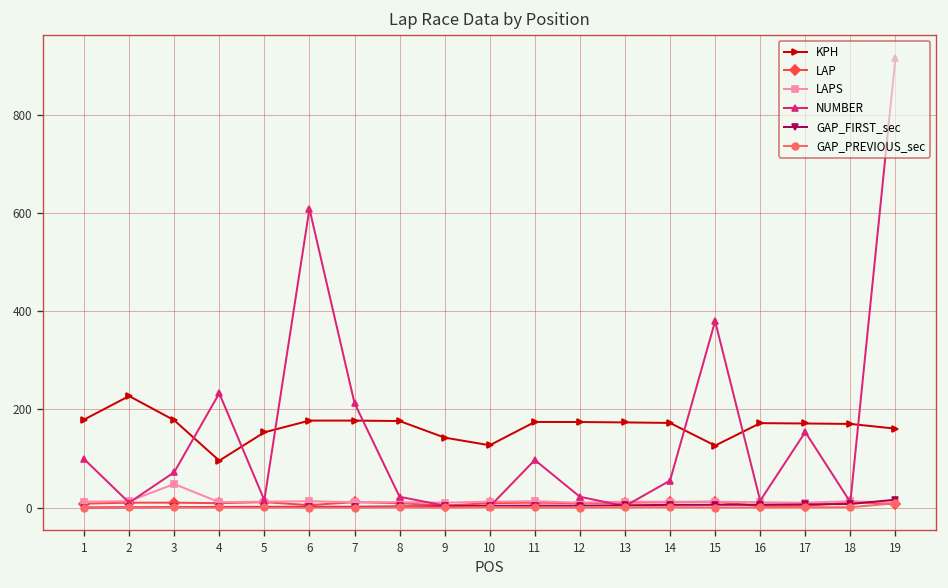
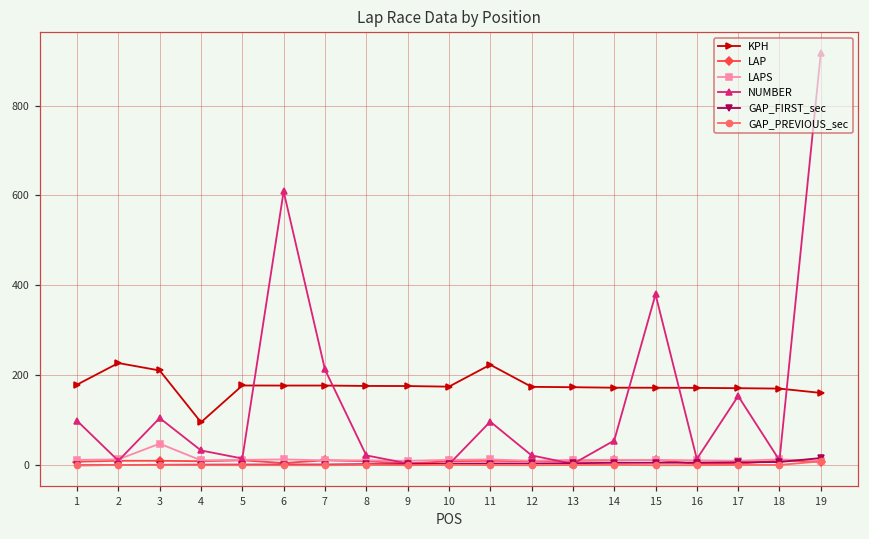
  {
    "KPH": {
      "1": 180,
      "2": 230,
-     "3": 180,
+     "3": 210,
      "4": 100,
-     "5": 150,
+     "5": 180,
      "6": 180,
      "7": 180,
      "8": 180,
-     "9": 140,
-     "10": 130,
-     "11": 170,
+     "9": 180,
+     "10": 170,
+     "11": 220,
      "12": 170,
      "13": 170,
      "14": 170,
-     "15": 130,
+     "15": 170,
      "16": 170,
      "17": 170,
      "18": 170,
      "19": 160
    },
    "LAPS": {
      "3": 50,
      "6": 10
    },
    "NUMBER": {
      "1": 100,
-     "3": 70,
-     "4": 230,
+     "3": 110,
+     "4": 30,
      "6": 610,
      "7": 210,
      "8": 20,
      "11": 100,
      "12": 20,
      "14": 60,
      "15": 380,
      "17": 150
    }
  }
